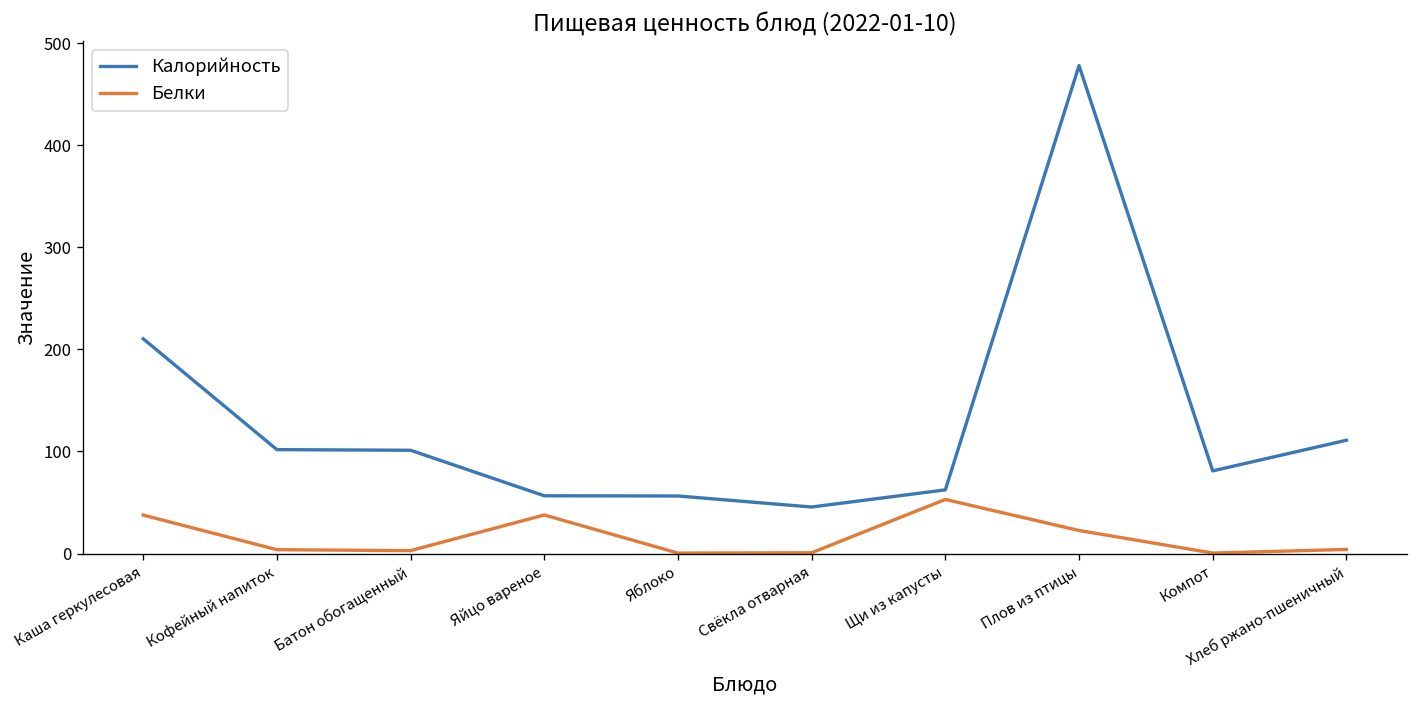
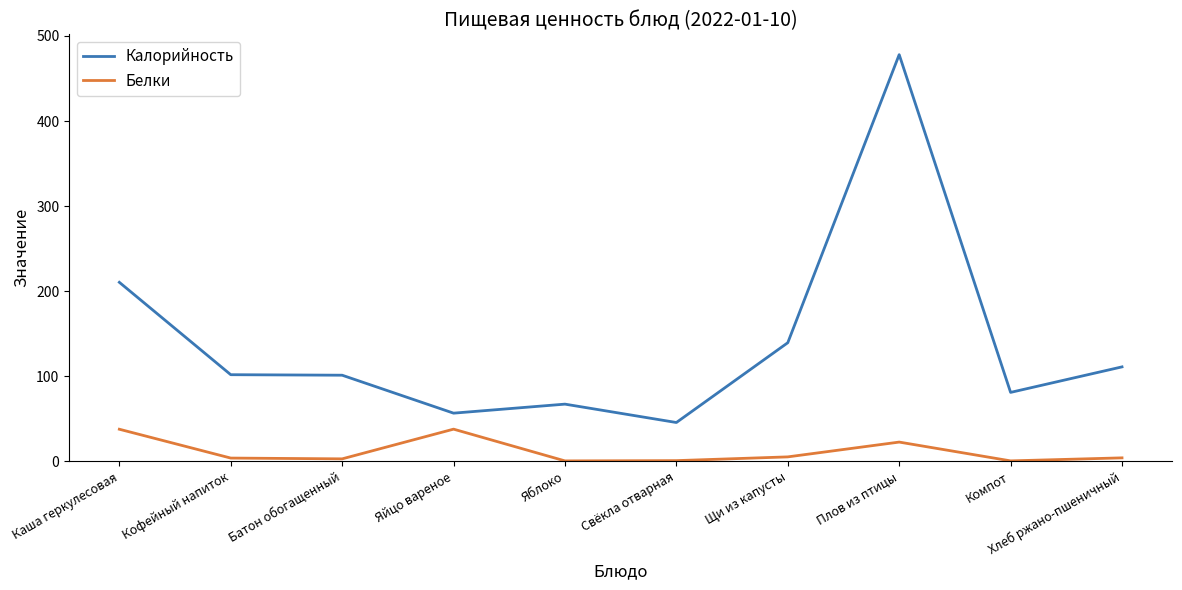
  {
    "Калорийность": {
      "Каша геркулесовая": 210,
      "Кофейный напиток": 100,
      "Батон обогащенный": 100,
      "Яйцо вареное": 60,
-     "Яблоко": 60,
+     "Яблоко": 70,
      "Свёкла отварная": 50,
-     "Щи из капусты": 60,
+     "Щи из капусты": 140,
      "Плов из птицы": 480,
      "Компот": 80,
      "Хлеб ржано-пшеничный": 110
    },
    "Белки": {
      "Каша геркулесовая": 40,
      "Кофейный напиток": 0,
      "Батон обогащенный": 0,
      "Яйцо вареное": 40,
      "Яблоко": 0,
      "Свёкла отварная": 0,
-     "Щи из капусты": 50,
+     "Щи из капусты": 10,
      "Плов из птицы": 20,
      "Компот": 0,
      "Хлеб ржано-пшеничный": 0
    }
  }
